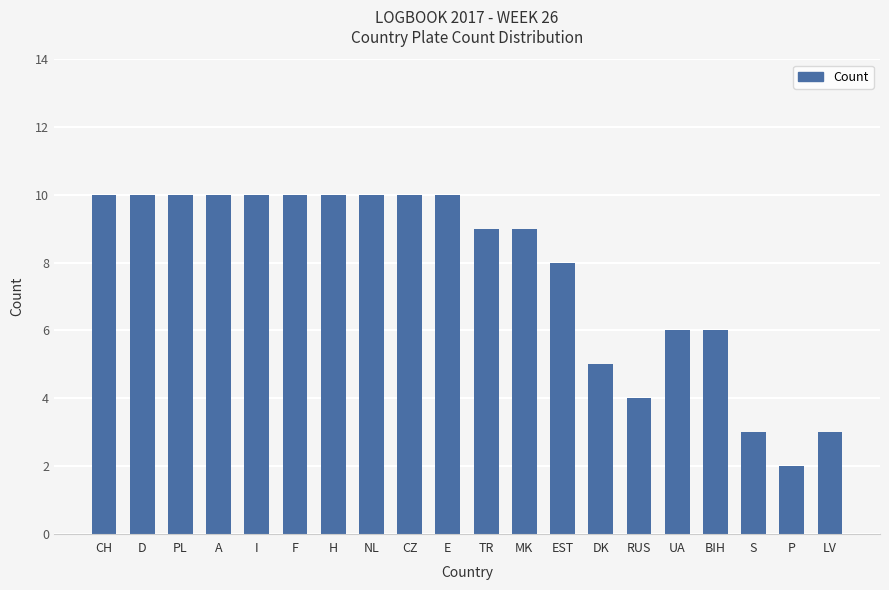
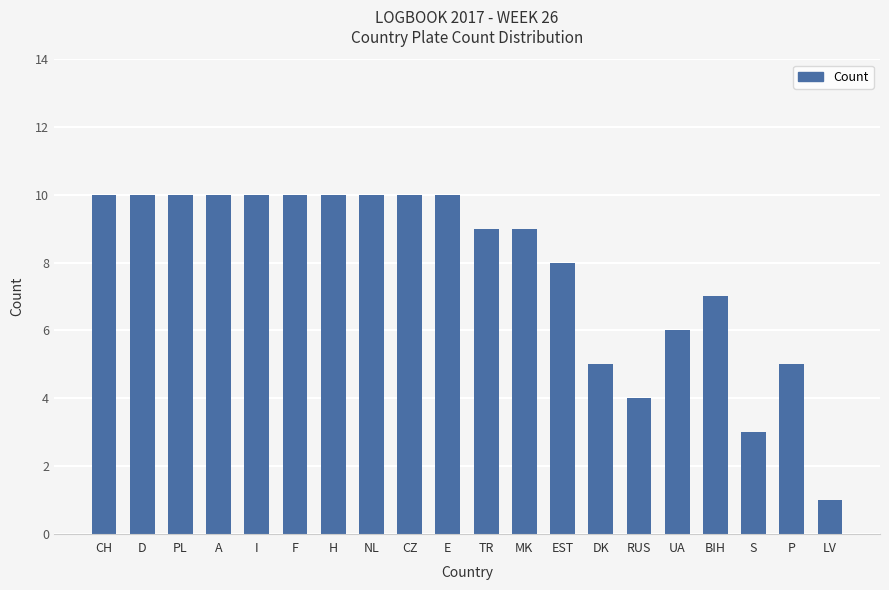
  {
    "CH": 10,
    "D": 10,
    "PL": 10,
    "A": 10,
    "I": 10,
    "F": 10,
    "H": 10,
    "NL": 10,
    "CZ": 10,
    "E": 10,
    "TR": 9,
    "MK": 9,
    "EST": 8,
    "DK": 5,
    "RUS": 4,
    "UA": 6,
-   "BIH": 6,
+   "BIH": 7,
    "S": 3,
-   "P": 2,
-   "LV": 3
+   "P": 5,
+   "LV": 1
  }
